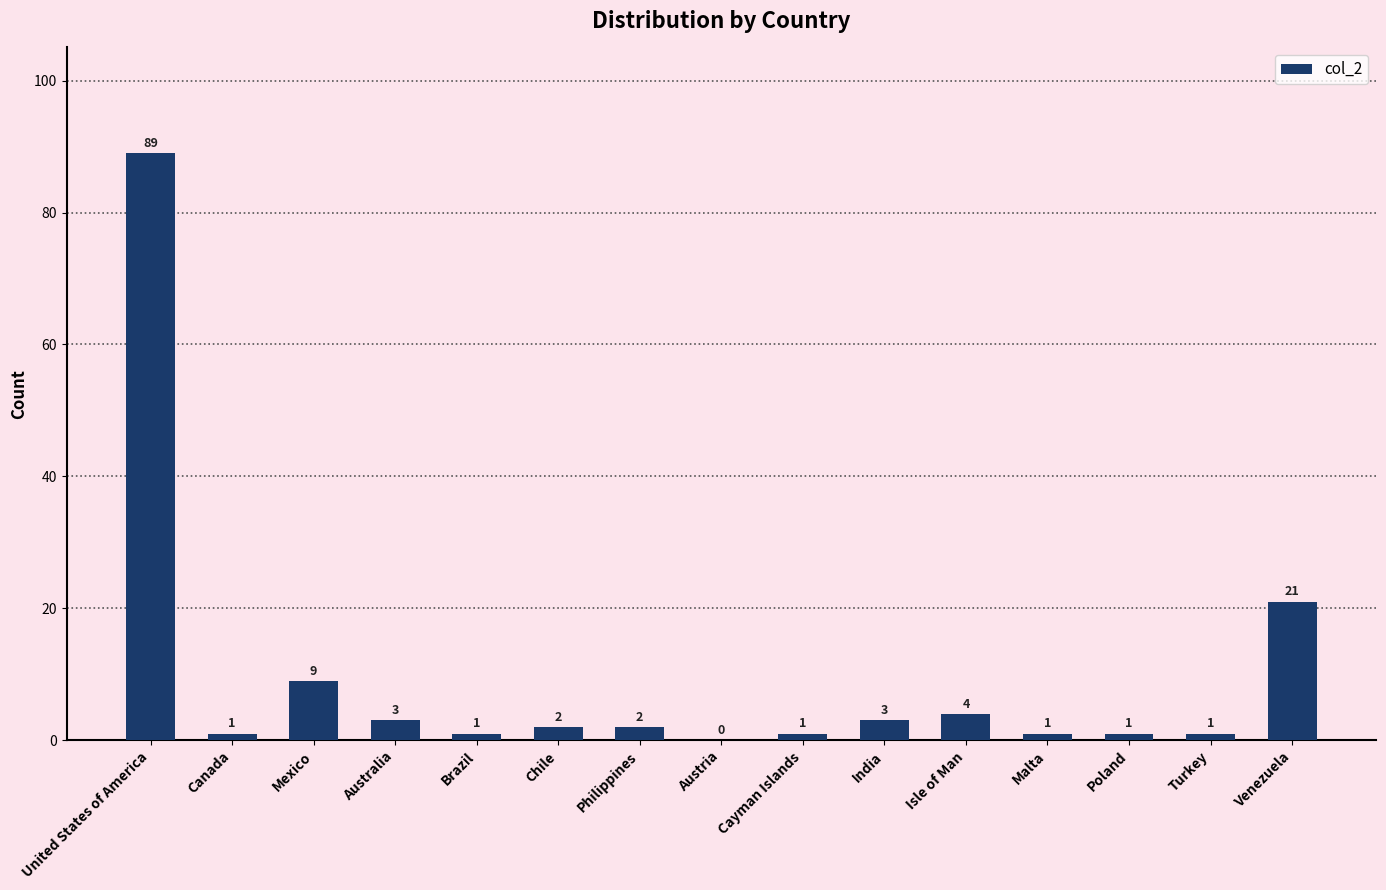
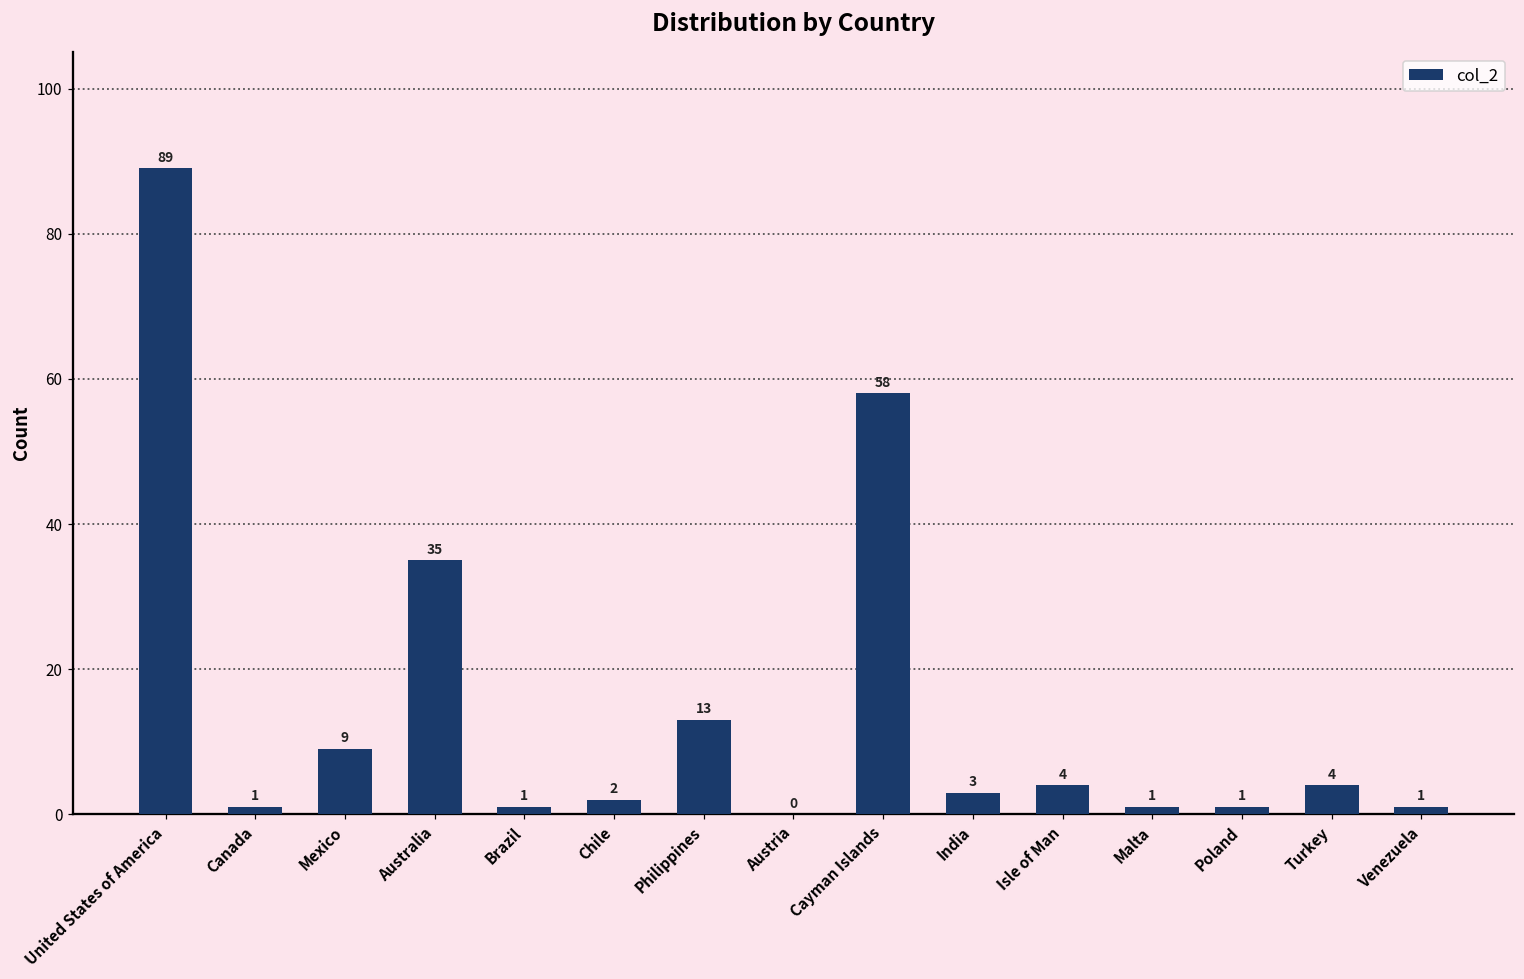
  {
    "United States of America": 89,
    "Canada": 1,
    "Mexico": 9,
-   "Australia": 3,
+   "Australia": 35,
    "Brazil": 1,
    "Chile": 2,
-   "Philippines": 2,
+   "Philippines": 13,
    "Austria": 0,
-   "Cayman Islands": 1,
+   "Cayman Islands": 58,
    "India": 3,
    "Isle of Man": 4,
    "Malta": 1,
    "Poland": 1,
-   "Turkey": 1,
-   "Venezuela": 21
+   "Turkey": 4,
+   "Venezuela": 1
  }
